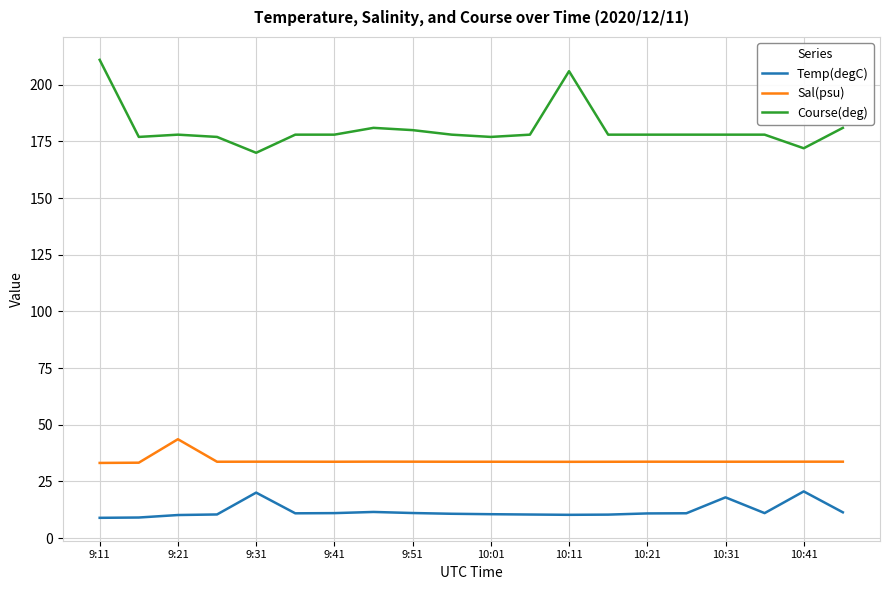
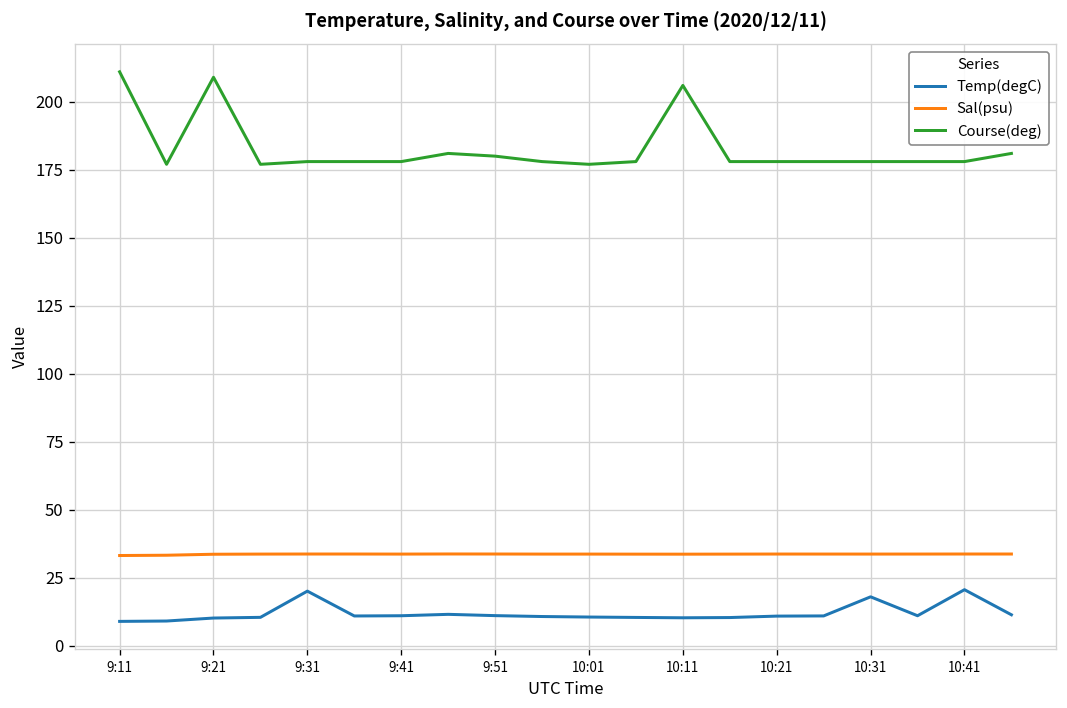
  {
    "Temp(degC)": {
      "9:11": 9,
      "9:21": 10,
      "9:31": 20,
      "9:41": 11,
      "9:51": 11,
      "10:01": 11,
      "10:11": 10,
      "10:21": 11,
      "10:31": 18,
      "10:41": 21
    },
    "Sal(psu)": {
      "9:11": 33,
-     "9:21": 44,
+     "9:21": 34,
      "9:31": 34,
      "9:41": 34,
      "9:51": 34,
      "10:01": 34,
      "10:11": 34,
      "10:21": 34,
      "10:31": 34,
      "10:41": 34
    },
    "Course(deg)": {
      "9:11": 211,
-     "9:21": 178,
-     "9:31": 170,
+     "9:21": 209,
+     "9:31": 178,
      "9:41": 178,
      "9:51": 180,
      "10:01": 177,
      "10:11": 206,
      "10:21": 178,
      "10:31": 178,
-     "10:41": 172
+     "10:41": 178
    }
  }
